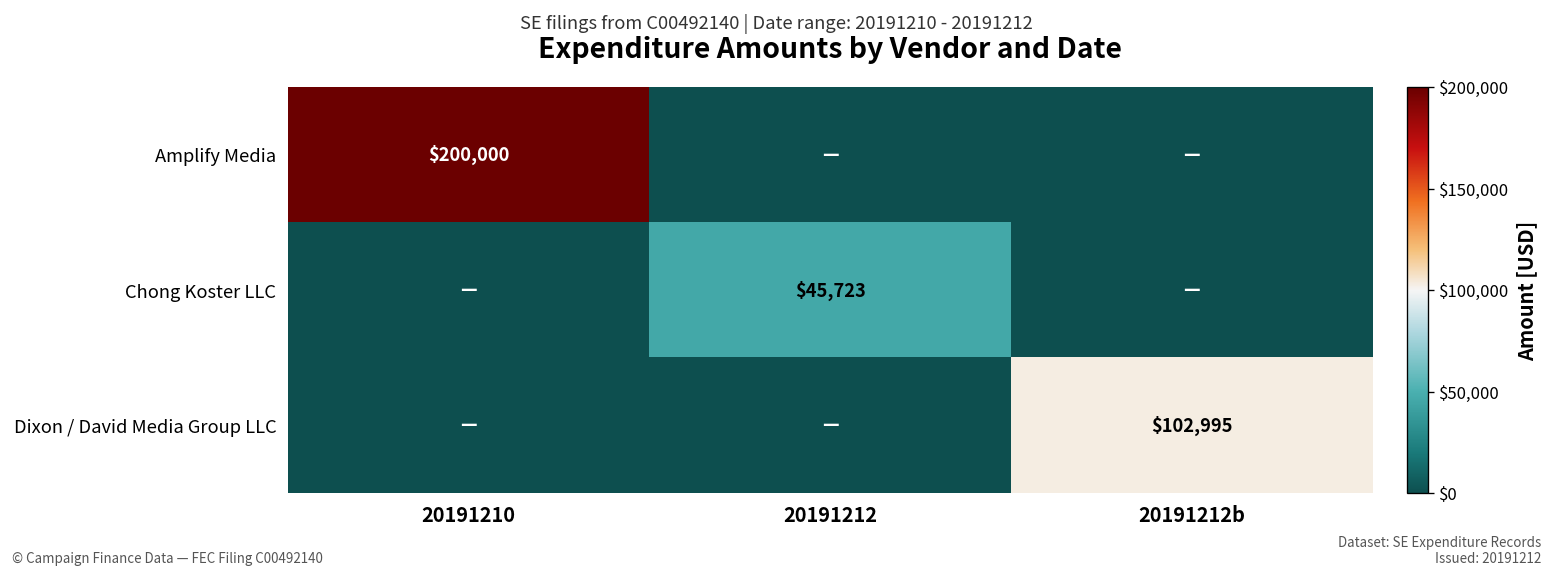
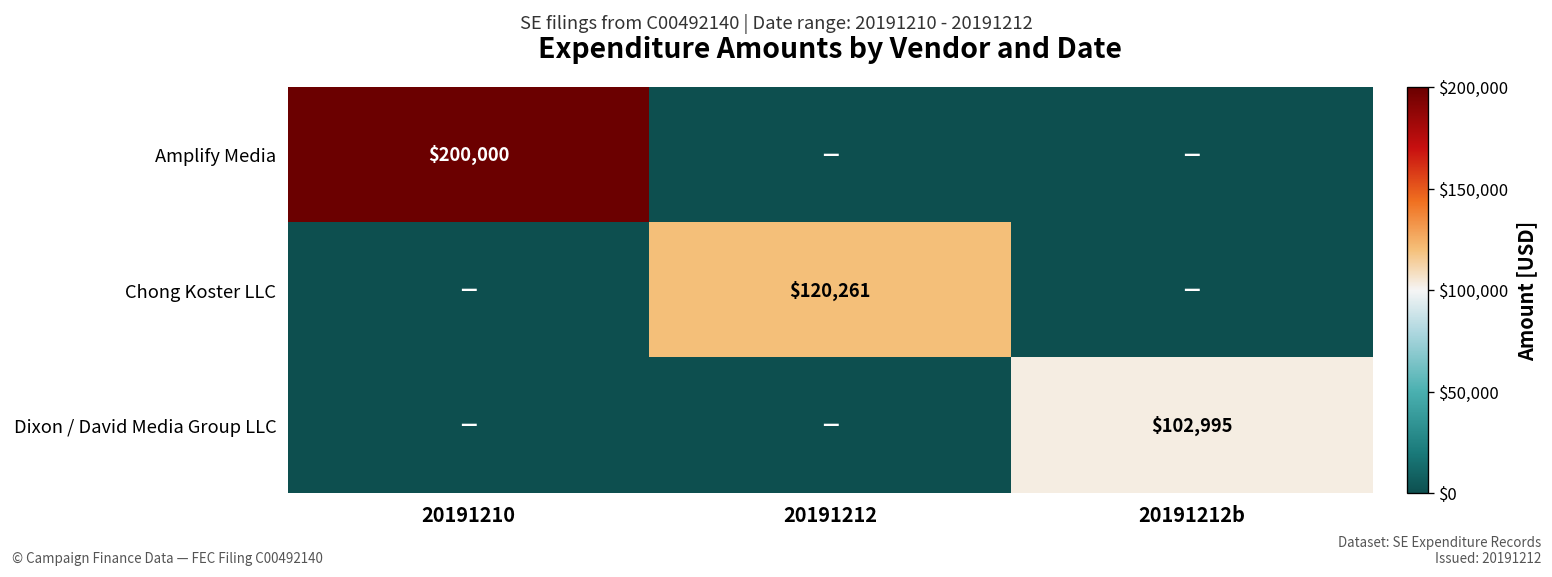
  {
    "Amplify Media": {
      "20191210": "$200,000"
    },
    "Chong Koster LLC": {
-     "20191212": "$45,723"
+     "20191212": "$120,261"
    },
    "Dixon / David Media Group LLC": {
      "20191212b": "$102,995"
    }
  }
